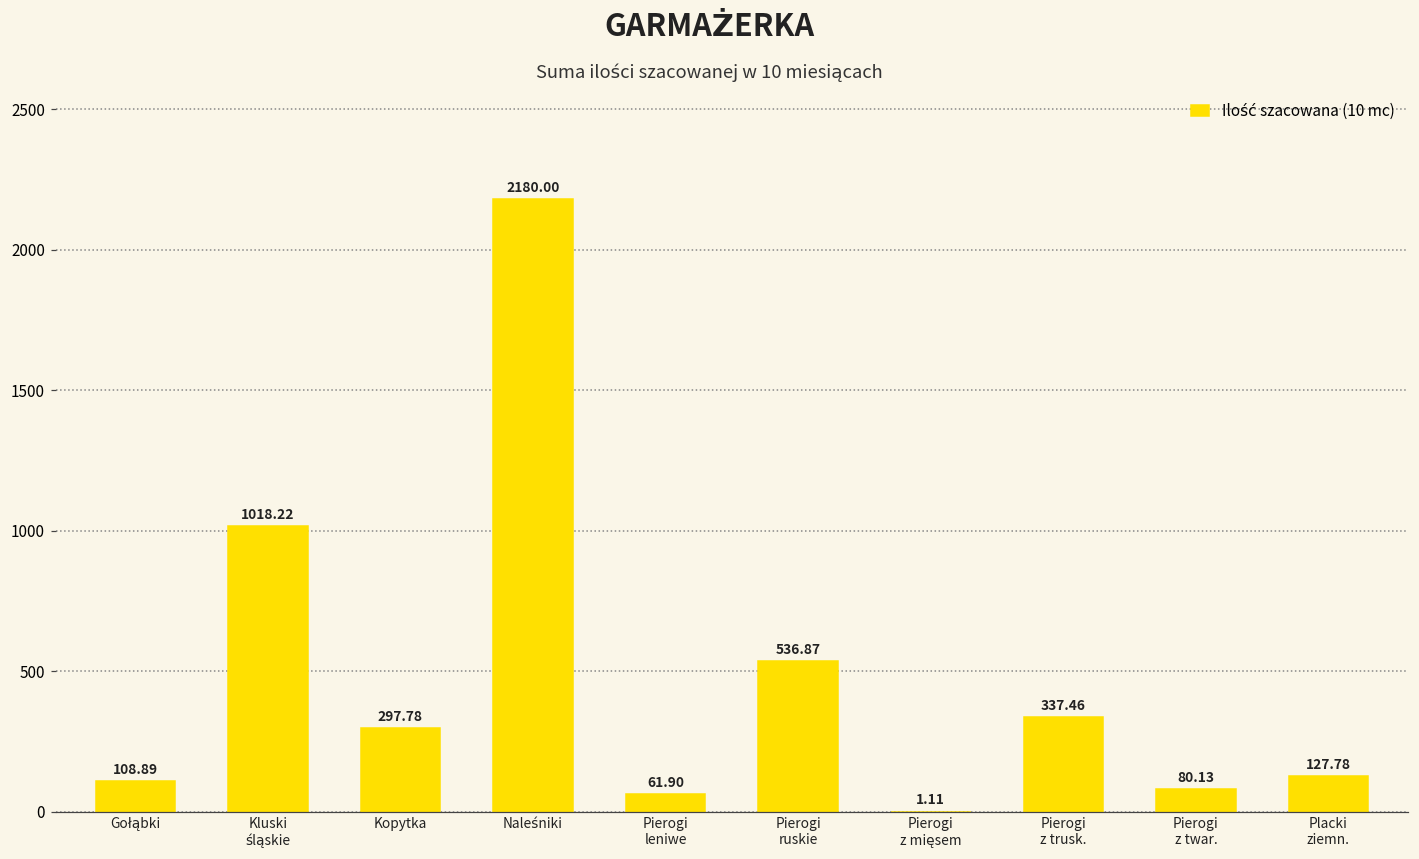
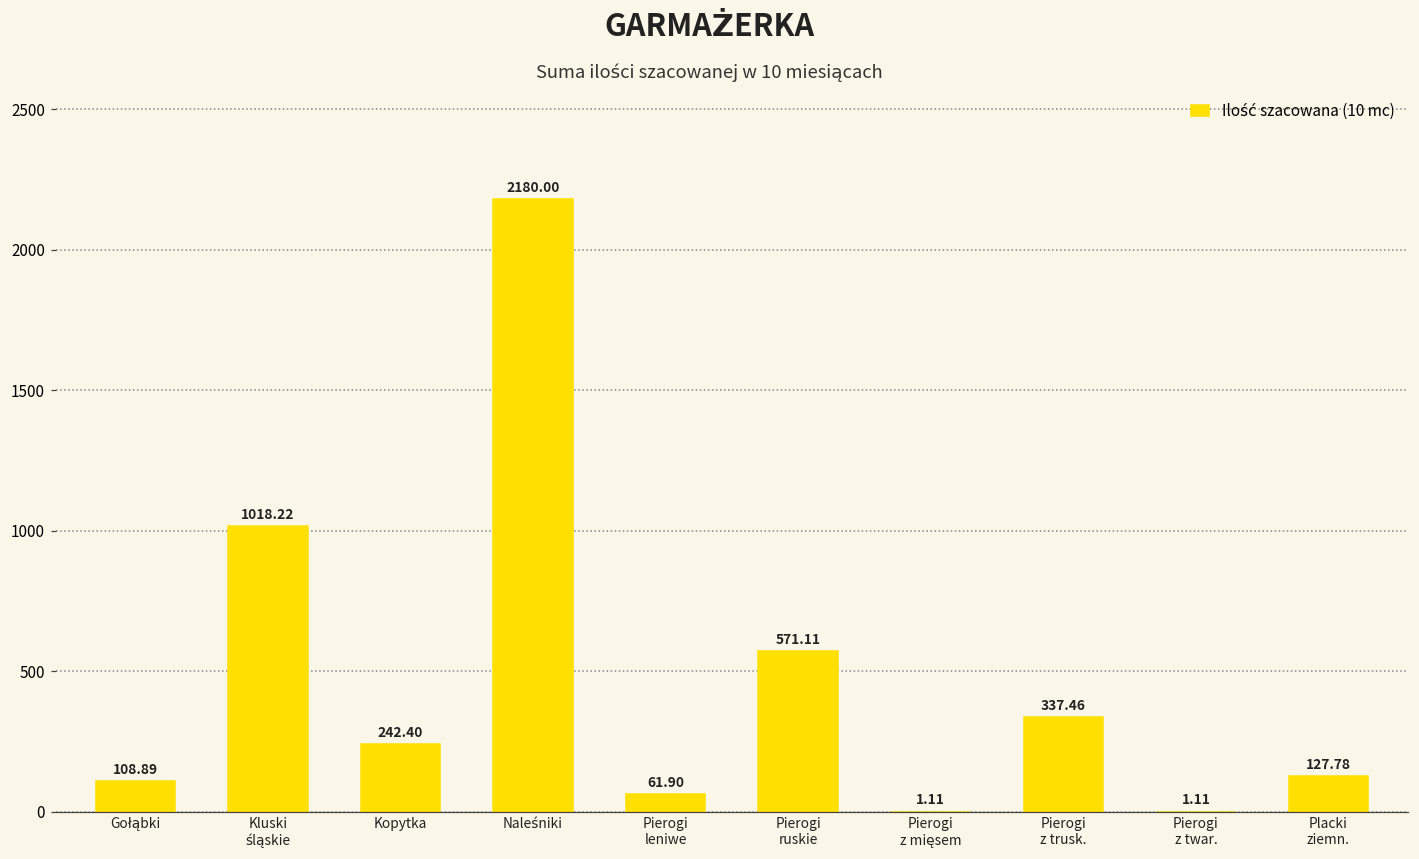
  {
    "Gołąbki": 108.89,
    "Kluski śląskie": 1018.22,
-   "Kopytka": 297.78,
+   "Kopytka": 242.40,
    "Naleśniki": 2180.00,
    "Pierogi leniwe": 61.90,
-   "Pierogi ruskie": 536.87,
+   "Pierogi ruskie": 571.11,
    "Pierogi z mięsem": 1.11,
    "Pierogi z trusk.": 337.46,
-   "Pierogi z twar.": 80.13,
+   "Pierogi z twar.": 1.11,
    "Placki ziemn.": 127.78
  }
